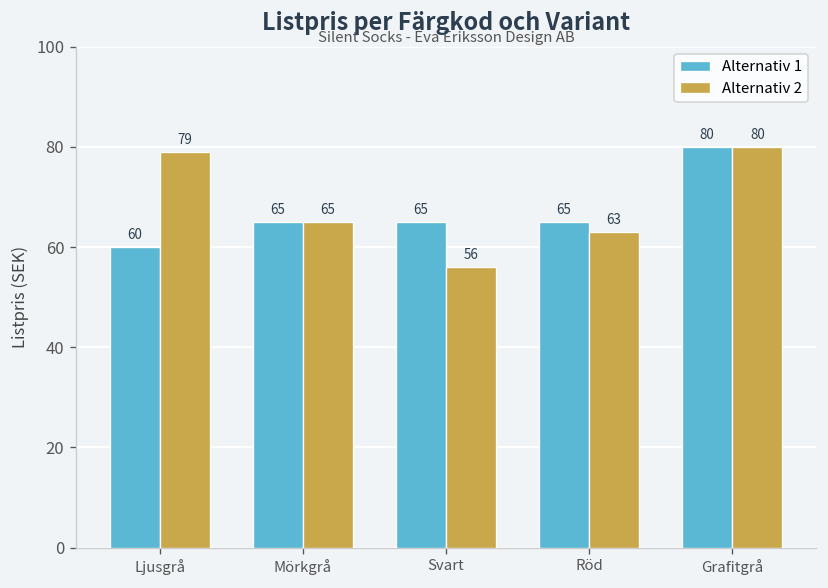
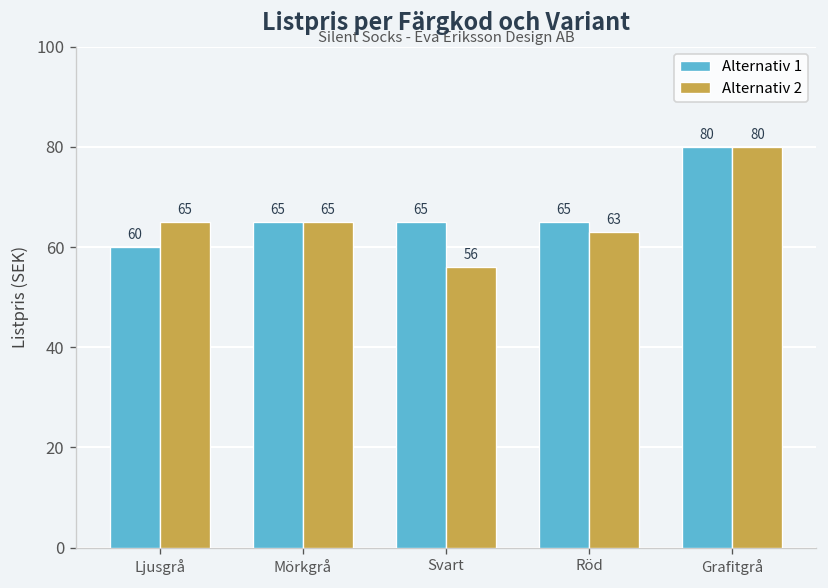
  {
    "Alternativ 1": {
      "Ljusgrå": 60,
      "Mörkgrå": 65,
      "Svart": 65,
      "Röd": 65,
      "Grafitgrå": 80
    },
    "Alternativ 2": {
-     "Ljusgrå": 79,
+     "Ljusgrå": 65,
      "Mörkgrå": 65,
      "Svart": 56,
      "Röd": 63,
      "Grafitgrå": 80
    }
  }
